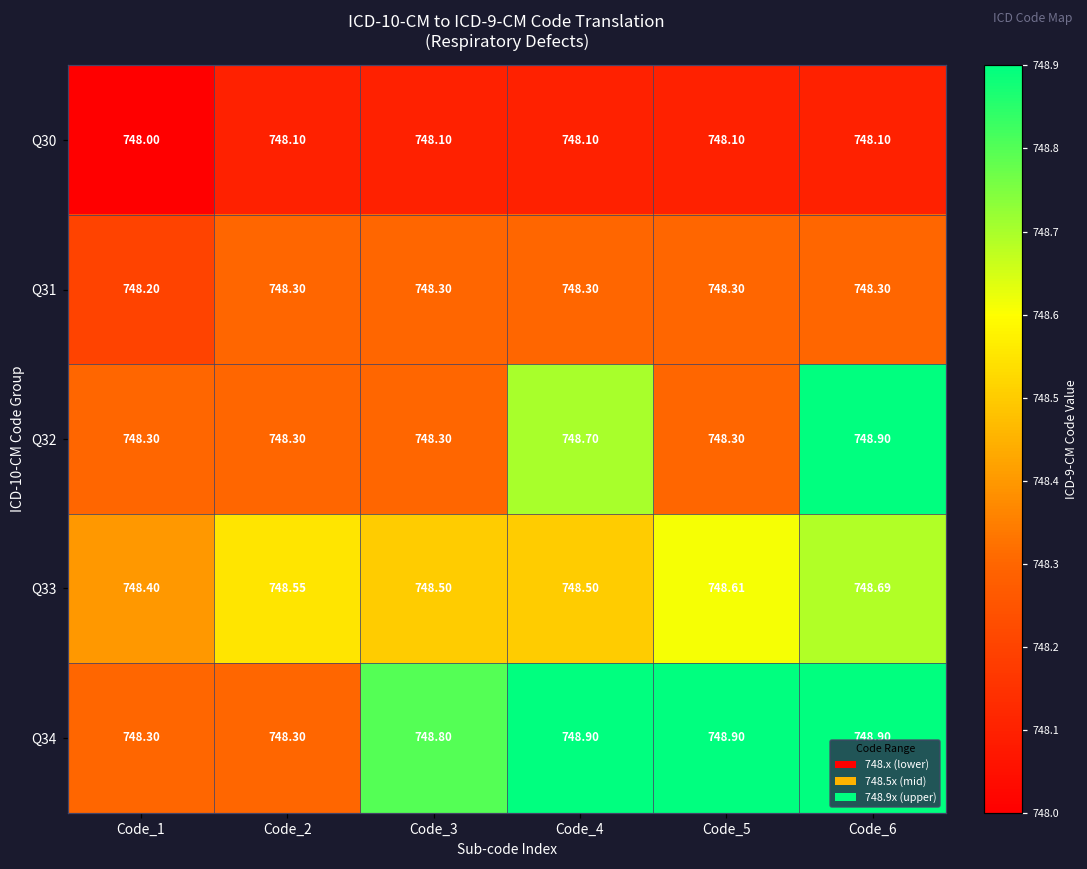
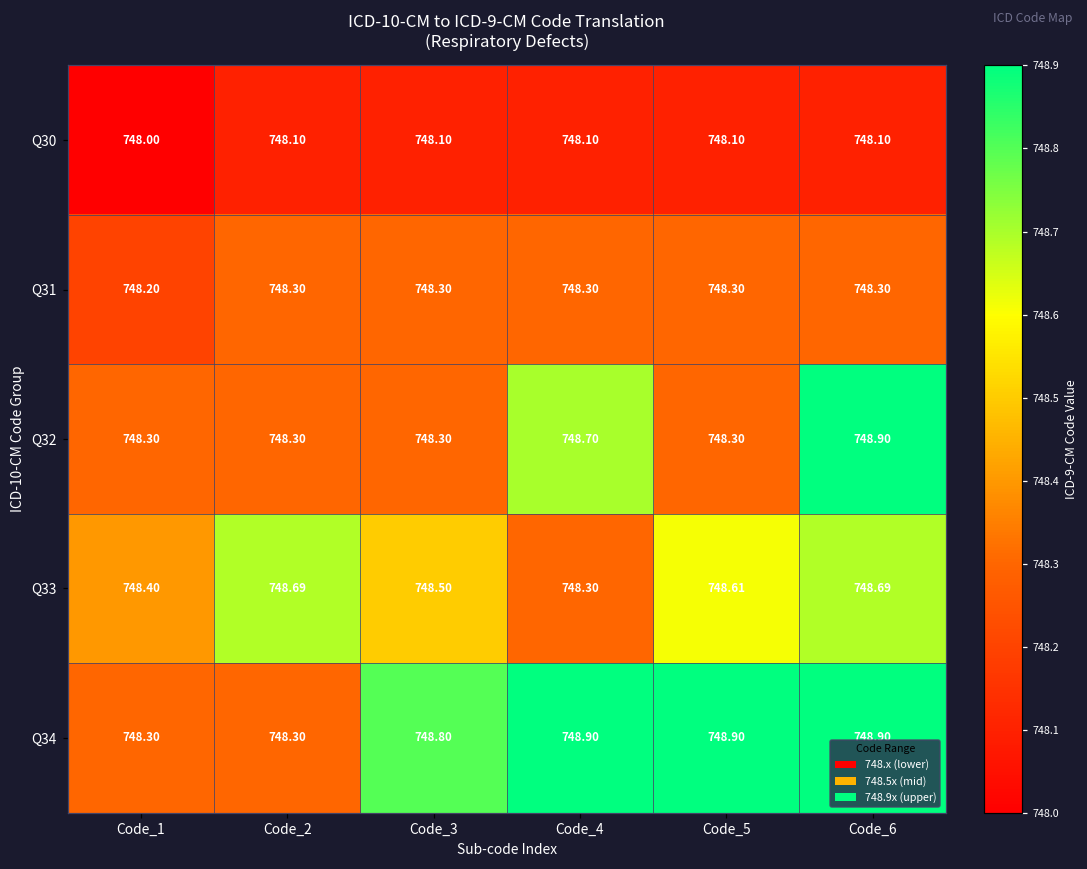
  {
    "Q30": {
      "Code_1": 748.00,
      "Code_2": 748.10,
      "Code_3": 748.10,
      "Code_4": 748.10,
      "Code_5": 748.10,
      "Code_6": 748.10
    },
    "Q31": {
      "Code_1": 748.20,
      "Code_2": 748.30,
      "Code_3": 748.30,
      "Code_4": 748.30,
      "Code_5": 748.30,
      "Code_6": 748.30
    },
    "Q32": {
      "Code_1": 748.30,
      "Code_2": 748.30,
      "Code_3": 748.30,
      "Code_4": 748.70,
      "Code_5": 748.30,
      "Code_6": 748.90
    },
    "Q33": {
      "Code_1": 748.40,
-     "Code_2": 748.55,
+     "Code_2": 748.69,
      "Code_3": 748.50,
-     "Code_4": 748.50,
+     "Code_4": 748.30,
      "Code_5": 748.61,
      "Code_6": 748.69
    },
    "Q34": {
      "Code_1": 748.30,
      "Code_2": 748.30,
      "Code_3": 748.80,
      "Code_4": 748.90,
      "Code_5": 748.90
    }
  }
